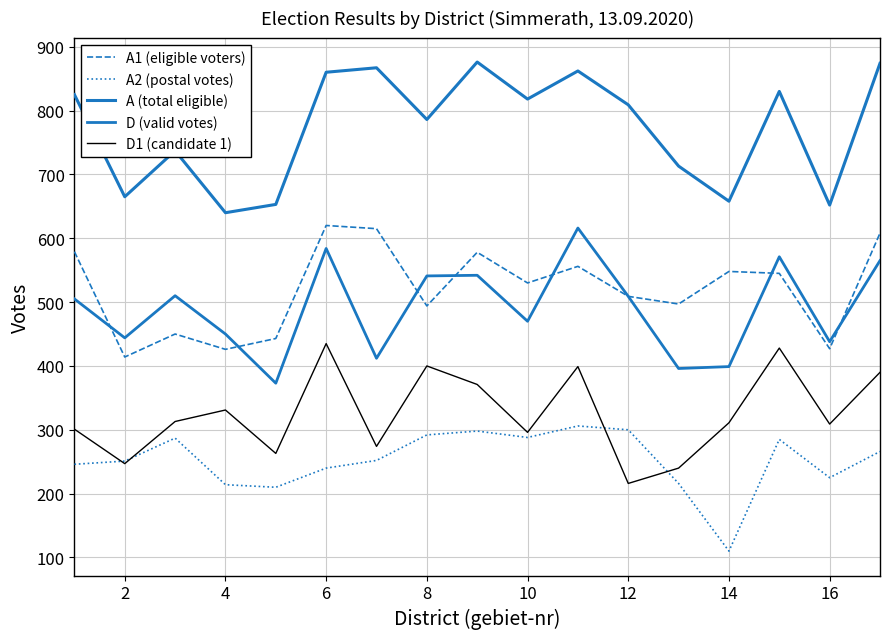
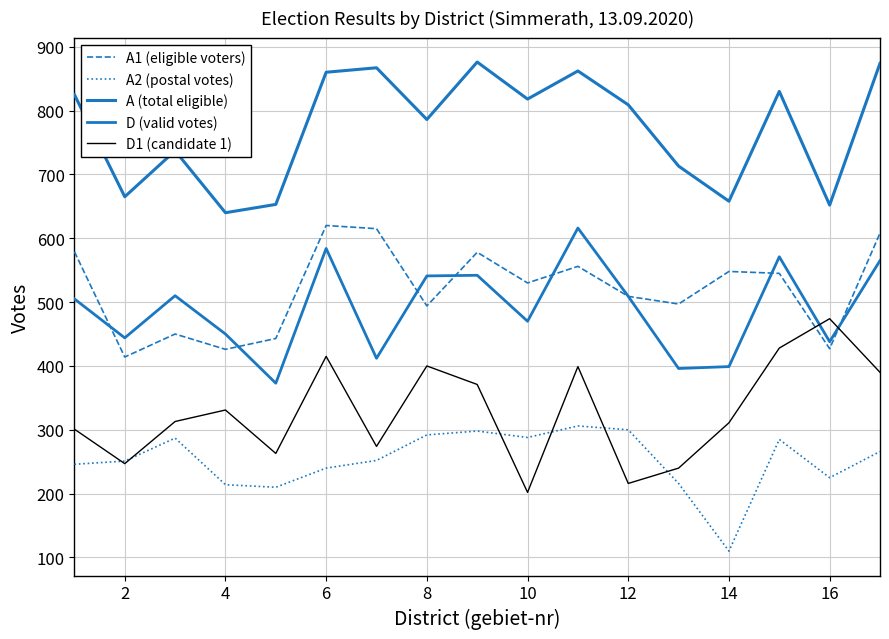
  {
    "D1 (candidate 1)": {
      "4": 330,
-     "6": 440,
+     "6": 420,
      "8": 400,
-     "10": 300,
+     "10": 200,
      "12": 220,
      "14": 310,
-     "16": 310
+     "16": 470
    }
  }
